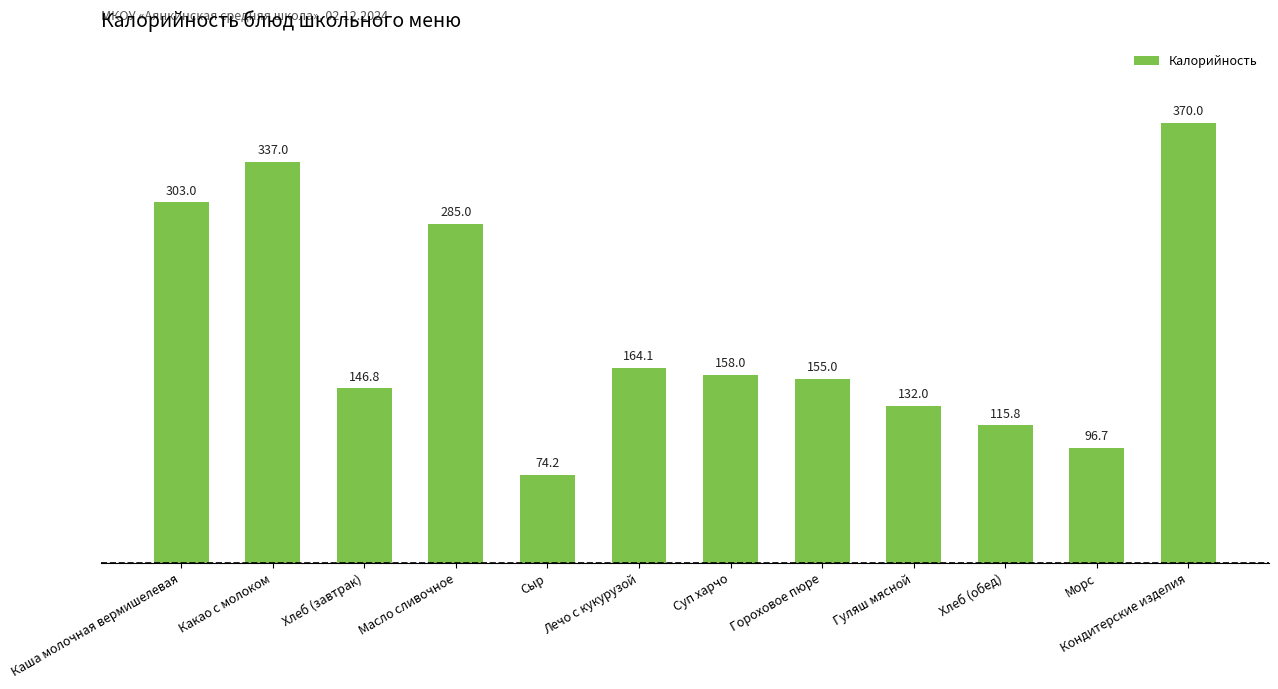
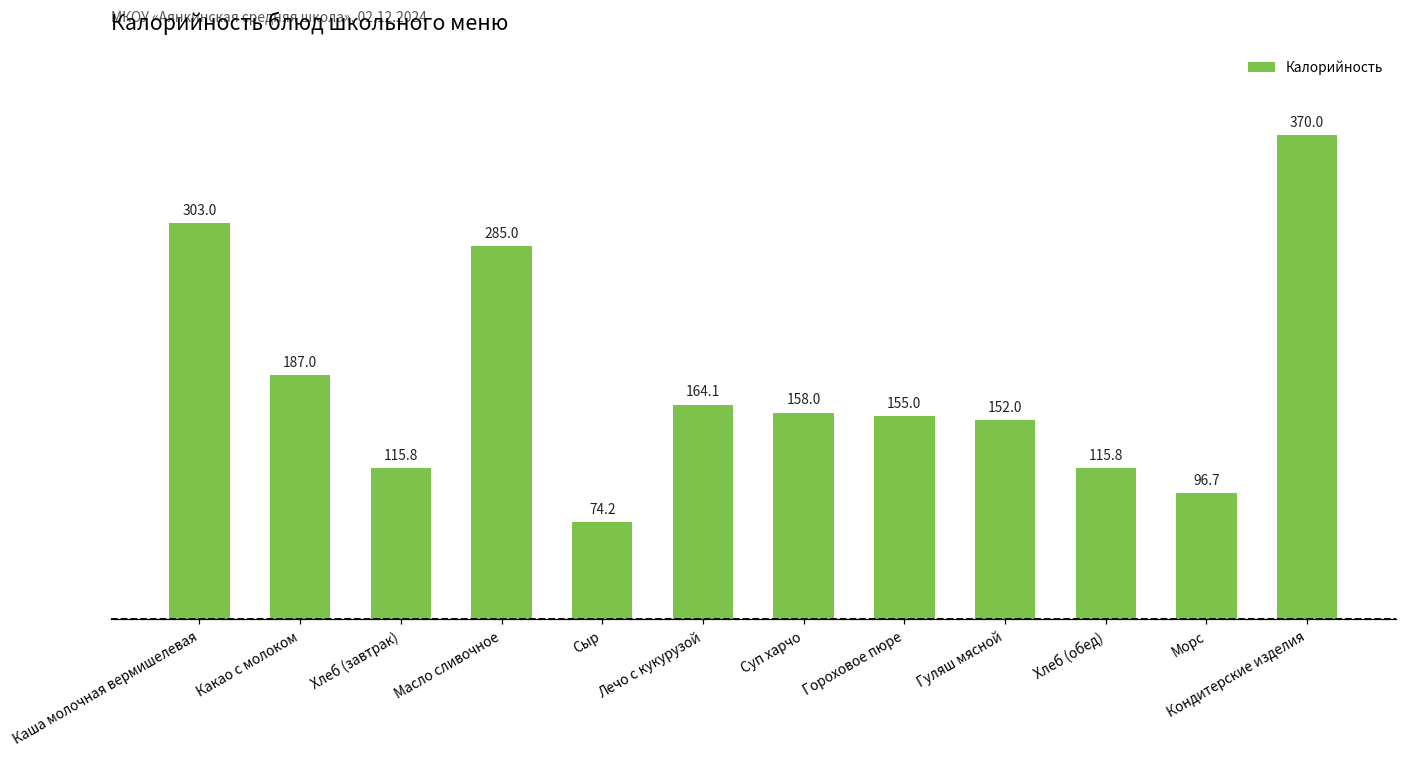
  {
    "Каша молочная вермишелевая": 303.0,
-   "Какао с молоком": 337.0,
-   "Хлеб (завтрак)": 146.8,
+   "Какао с молоком": 187.0,
+   "Хлеб (завтрак)": 115.8,
    "Масло сливочное": 285.0,
    "Сыр": 74.2,
    "Лечо с кукурузой": 164.1,
    "Суп харчо": 158.0,
    "Гороховое пюре": 155.0,
-   "Гуляш мясной": 132.0,
+   "Гуляш мясной": 152.0,
    "Хлеб (обед)": 115.8,
    "Морс": 96.7,
    "Кондитерские изделия": 370.0
  }
